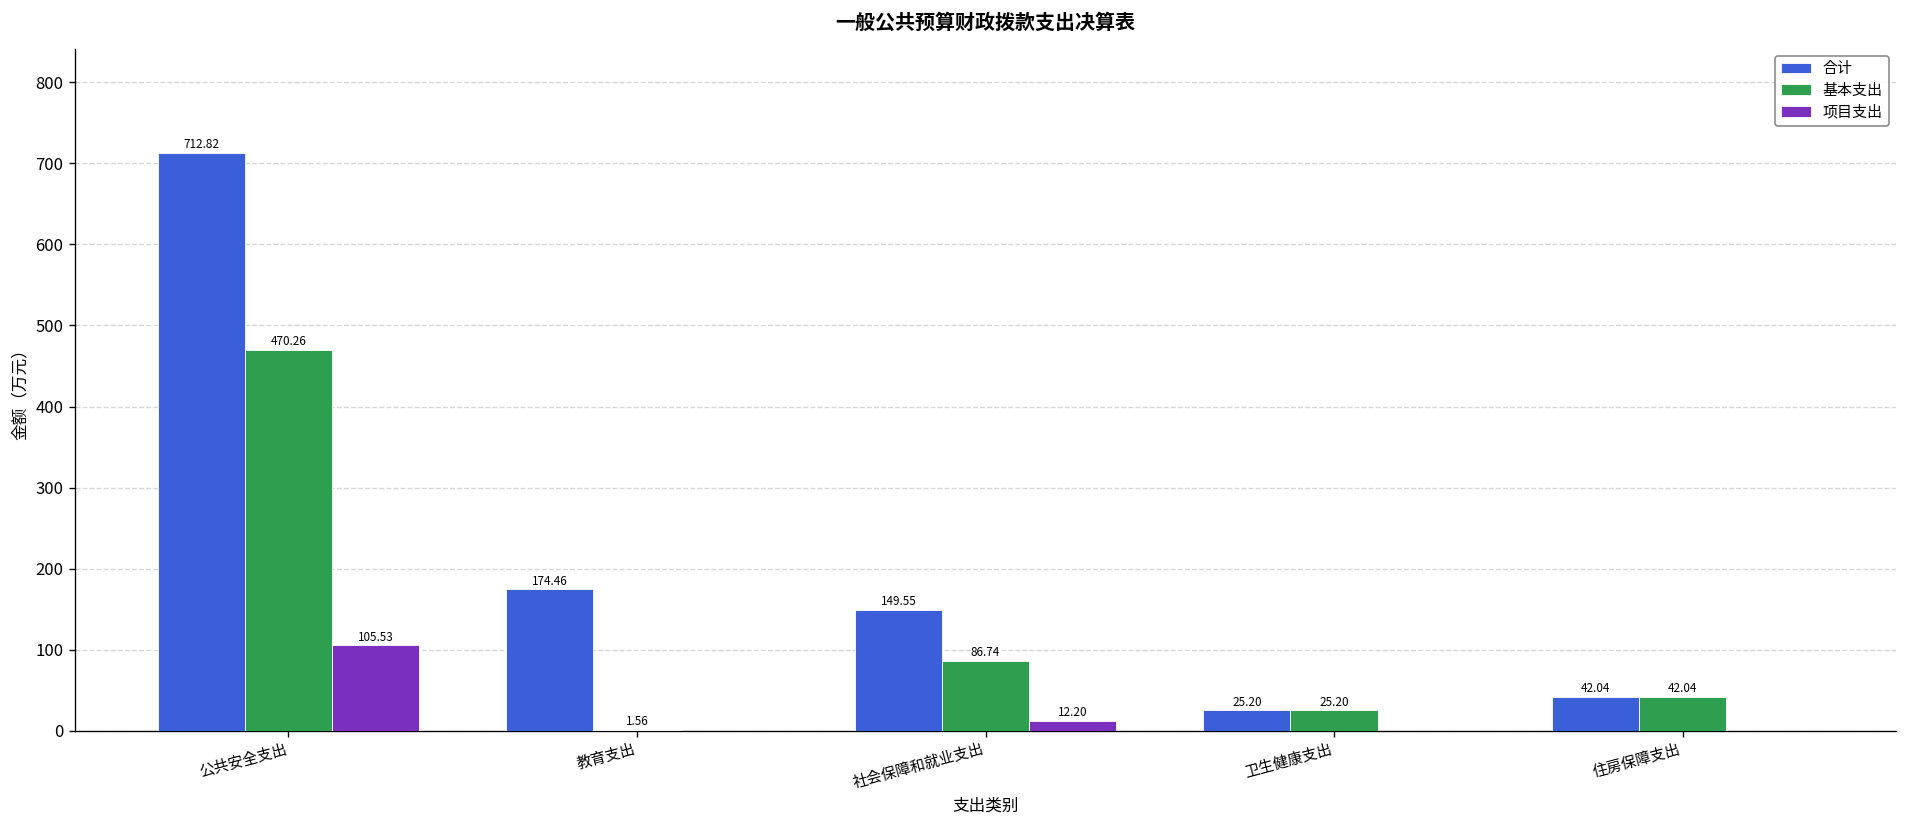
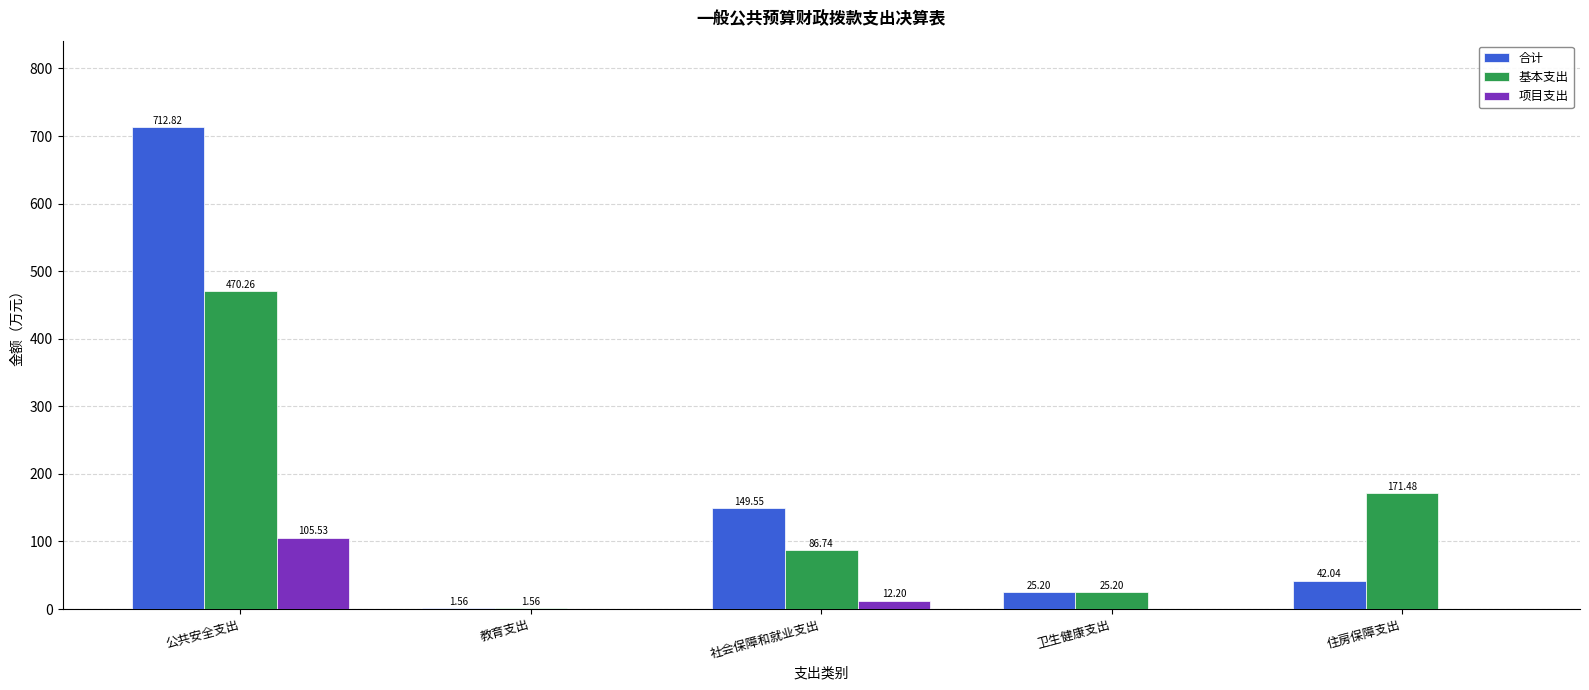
  {
    "合计": {
      "公共安全支出": 712.82,
-     "教育支出": 174.46,
+     "教育支出": 1.56,
      "社会保障和就业支出": 149.55,
      "卫生健康支出": 25.20,
      "住房保障支出": 42.04
    },
    "基本支出": {
      "公共安全支出": 470.26,
      "教育支出": 1.56,
      "社会保障和就业支出": 86.74,
      "卫生健康支出": 25.20,
-     "住房保障支出": 42.04
+     "住房保障支出": 171.48
    },
    "项目支出": {
      "公共安全支出": 105.53,
      "社会保障和就业支出": 12.20
    }
  }
